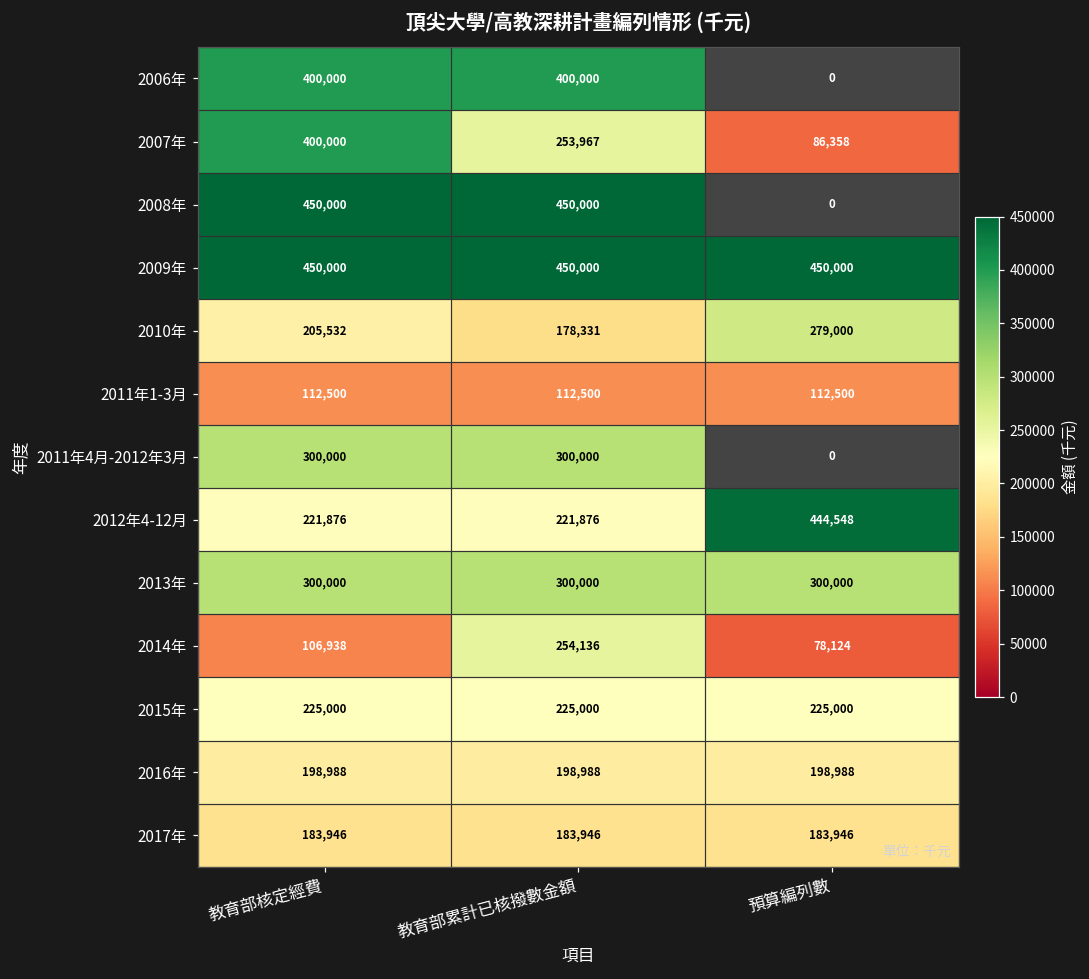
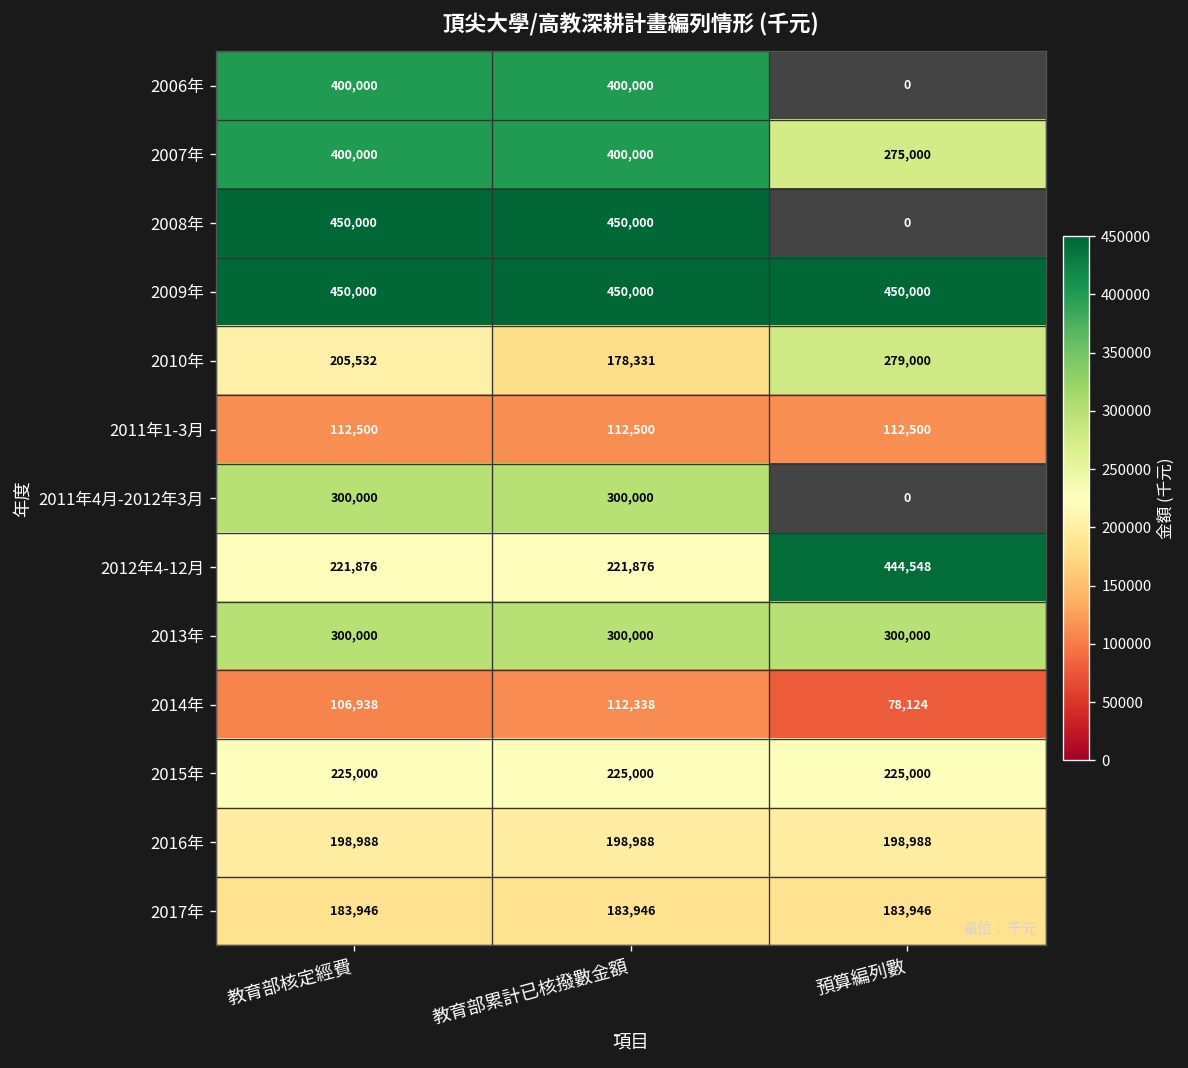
  {
    "2006年": {
      "教育部核定經費": "400,000",
      "教育部累計已核撥數金額": "400,000"
    },
    "2007年": {
      "教育部核定經費": "400,000",
-     "教育部累計已核撥數金額": "253,967",
-     "預算編列數": "86,358"
+     "教育部累計已核撥數金額": "400,000",
+     "預算編列數": "275,000"
    },
    "2008年": {
      "教育部核定經費": "450,000",
      "教育部累計已核撥數金額": "450,000"
    },
    "2009年": {
      "教育部核定經費": "450,000",
      "教育部累計已核撥數金額": "450,000",
      "預算編列數": "450,000"
    },
    "2010年": {
      "教育部核定經費": "205,532",
      "教育部累計已核撥數金額": "178,331",
      "預算編列數": "279,000"
    },
    "2011年1-3月": {
      "教育部核定經費": "112,500",
      "教育部累計已核撥數金額": "112,500",
      "預算編列數": "112,500"
    },
    "2011年4月-2012年3月": {
      "教育部核定經費": "300,000",
      "教育部累計已核撥數金額": "300,000"
    },
    "2012年4-12月": {
      "教育部核定經費": "221,876",
      "教育部累計已核撥數金額": "221,876",
      "預算編列數": "444,548"
    },
    "2013年": {
      "教育部核定經費": "300,000",
      "教育部累計已核撥數金額": "300,000",
      "預算編列數": "300,000"
    },
    "2014年": {
      "教育部核定經費": "106,938",
-     "教育部累計已核撥數金額": "254,136",
+     "教育部累計已核撥數金額": "112,338",
      "預算編列數": "78,124"
    },
    "2015年": {
      "教育部核定經費": "225,000",
      "教育部累計已核撥數金額": "225,000",
      "預算編列數": "225,000"
    },
    "2016年": {
      "教育部核定經費": "198,988",
      "教育部累計已核撥數金額": "198,988",
      "預算編列數": "198,988"
    },
    "2017年": {
      "教育部核定經費": "183,946",
      "教育部累計已核撥數金額": "183,946"
    }
  }
